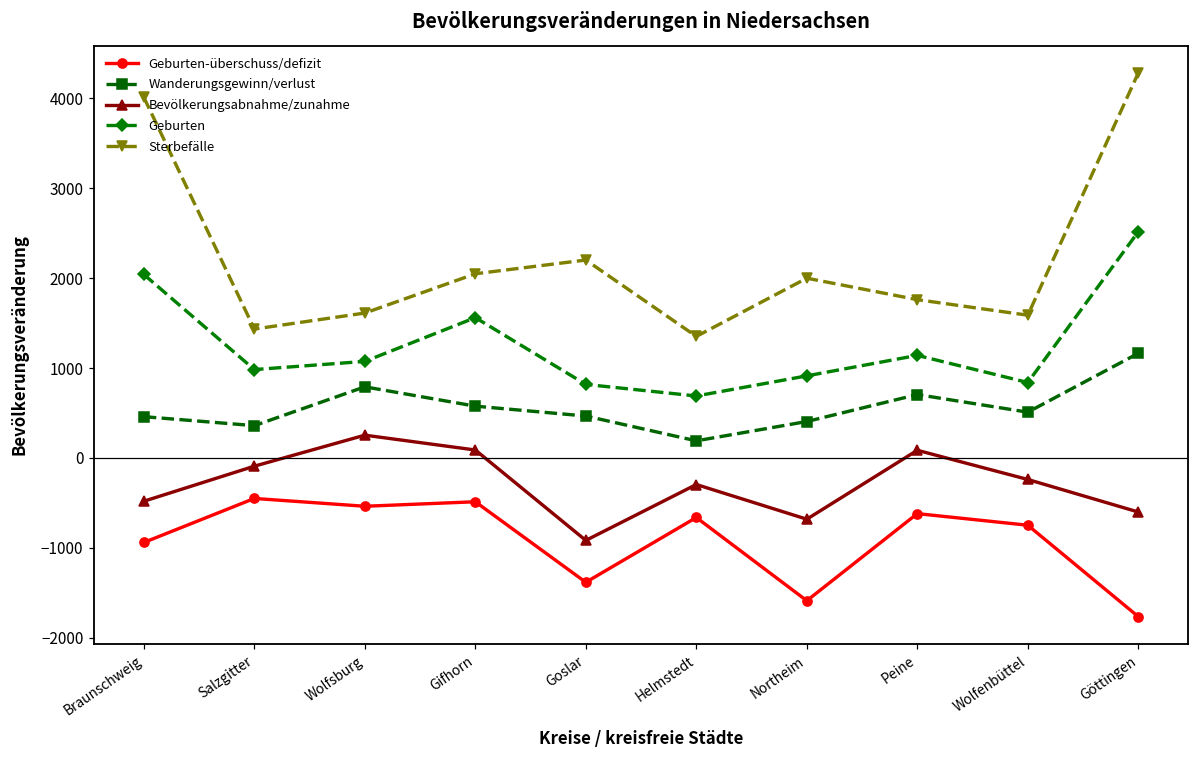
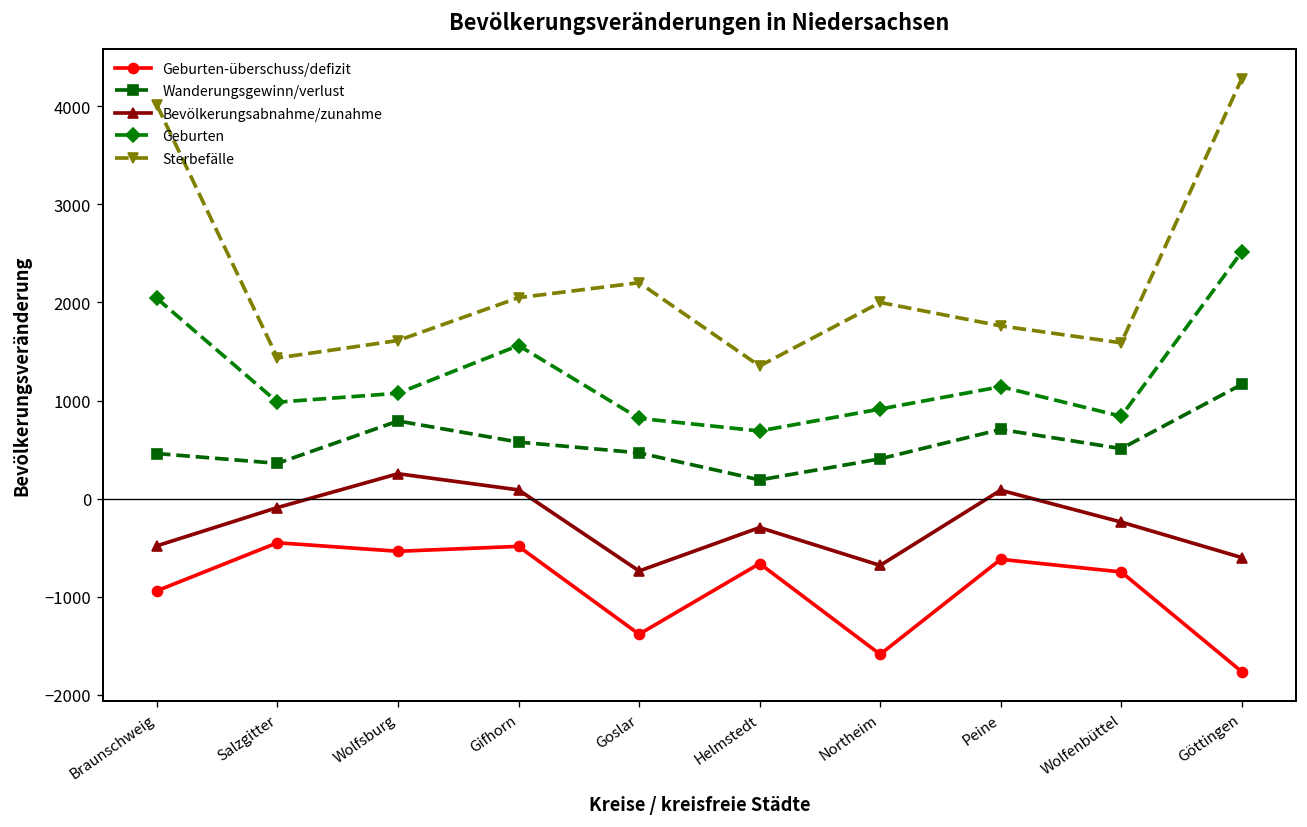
  {
    "Geburten-überschuss/defizit": {
      "Braunschweig": -900,
      "Salzgitter": -500,
      "Wolfsburg": -500,
      "Gifhorn": -500,
      "Goslar": -1400,
      "Helmstedt": -700,
      "Northeim": -1600,
      "Peine": -600,
      "Wolfenbüttel": -700,
      "Göttingen": -1800
    },
    "Bevölkerungsabnahme/zunahme": {
      "Braunschweig": -500,
      "Salzgitter": -100,
      "Wolfsburg": 300,
      "Gifhorn": 100,
-     "Goslar": -900,
+     "Goslar": -700,
      "Helmstedt": -300,
      "Northeim": -700,
      "Peine": 100,
      "Wolfenbüttel": -200,
      "Göttingen": -600
    },
    "Sterbefälle": {
      "Braunschweig": 4000,
      "Salzgitter": 1400,
      "Wolfsburg": 1600,
      "Gifhorn": 2000,
      "Goslar": 2200,
      "Helmstedt": 1400,
      "Northeim": 2000,
      "Peine": 1800,
      "Wolfenbüttel": 1600,
      "Göttingen": 4300
    }
  }
